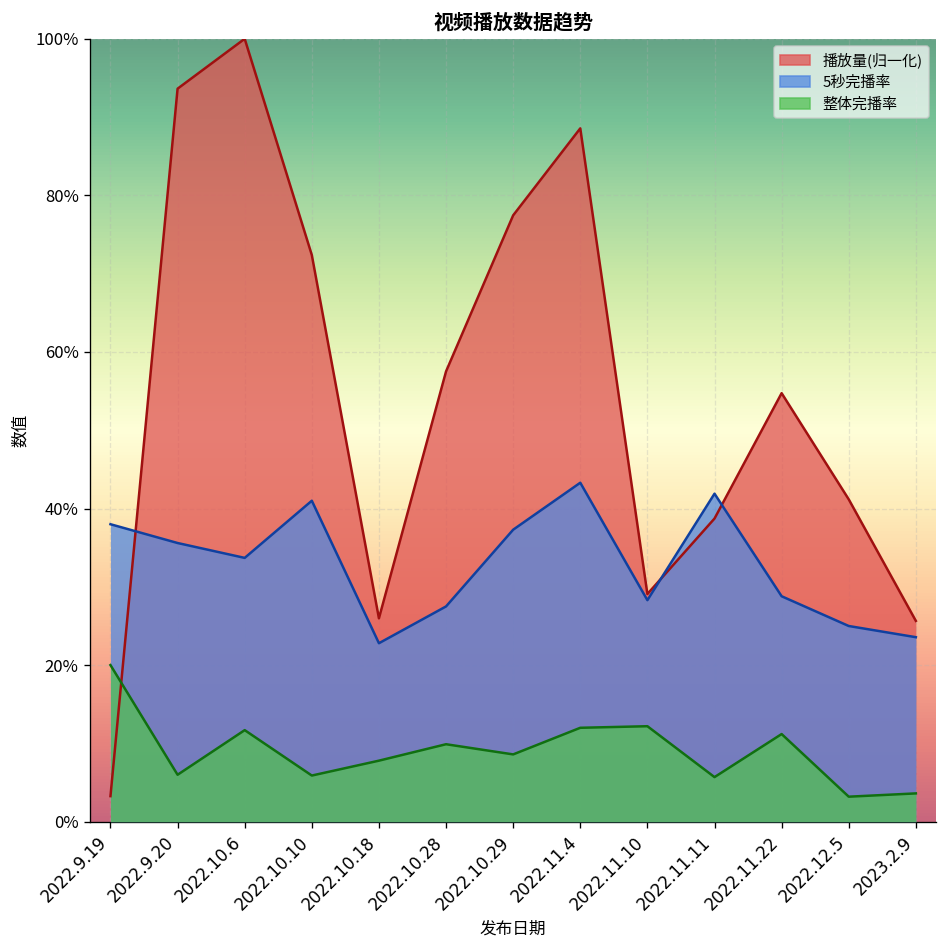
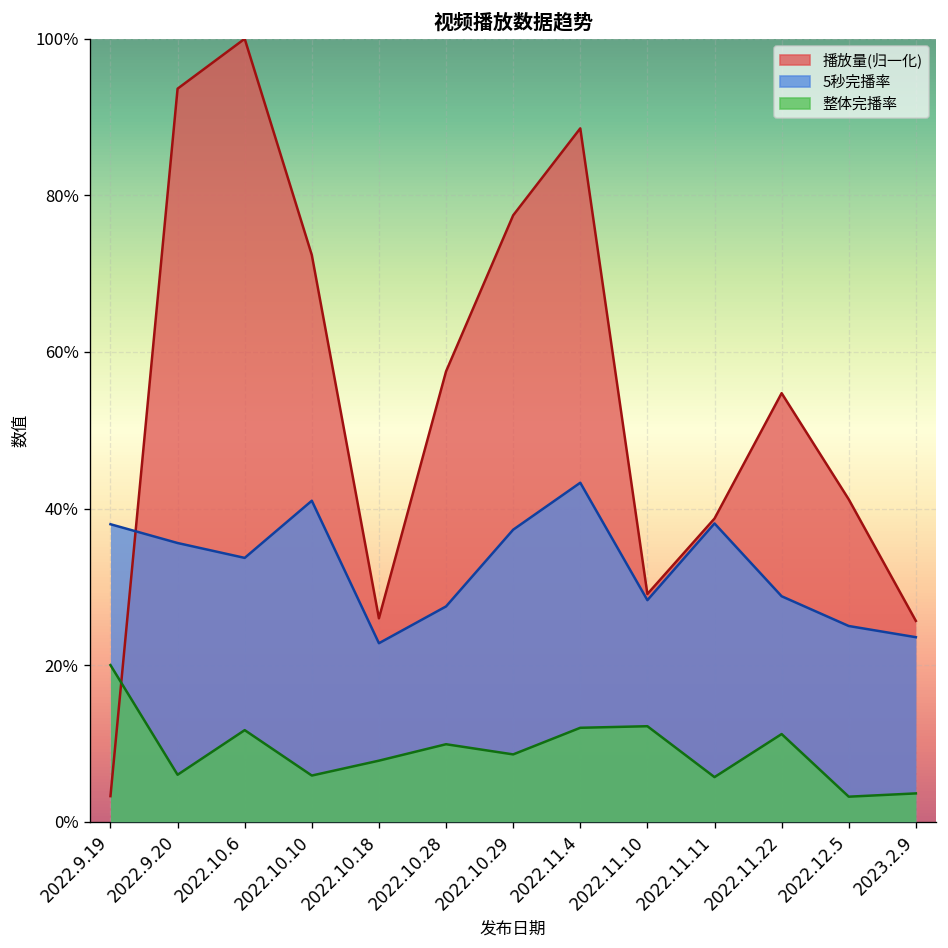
  {
    "播放量(归一化)": {
      "2022.9.19": "3%",
      "2022.9.20": "94%",
      "2022.10.6": "100%",
      "2022.10.10": "72%",
      "2022.10.18": "26%",
      "2022.10.28": "58%",
      "2022.10.29": "77%",
      "2022.11.4": "89%",
      "2022.11.10": "29%",
      "2022.11.11": "39%",
      "2022.11.22": "55%",
      "2022.12.5": "41%",
      "2023.2.9": "26%"
    },
    "5秒完播率": {
      "2022.9.19": "38%",
      "2022.9.20": "36%",
      "2022.10.6": "34%",
      "2022.10.10": "41%",
      "2022.10.18": "23%",
      "2022.10.28": "28%",
      "2022.10.29": "37%",
      "2022.11.4": "43%",
      "2022.11.10": "28%",
-     "2022.11.11": "42%",
+     "2022.11.11": "38%",
      "2022.11.22": "29%",
      "2022.12.5": "25%",
      "2023.2.9": "24%"
    },
    "整体完播率": {
      "2022.9.19": "20%",
      "2022.9.20": "6%",
      "2022.10.6": "12%",
      "2022.10.10": "6%",
      "2022.10.18": "8%",
      "2022.10.28": "10%",
      "2022.10.29": "9%",
      "2022.11.4": "12%",
      "2022.11.10": "12%",
      "2022.11.11": "6%",
      "2022.11.22": "11%",
      "2022.12.5": "3%",
      "2023.2.9": "4%"
    }
  }
